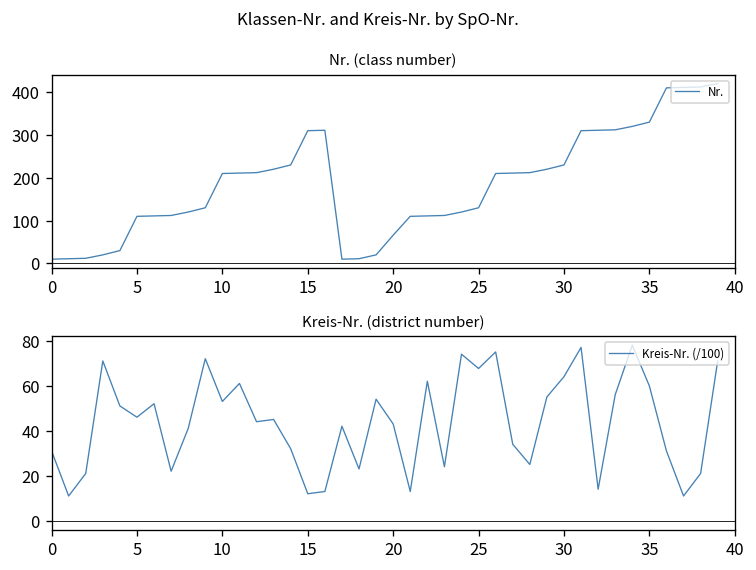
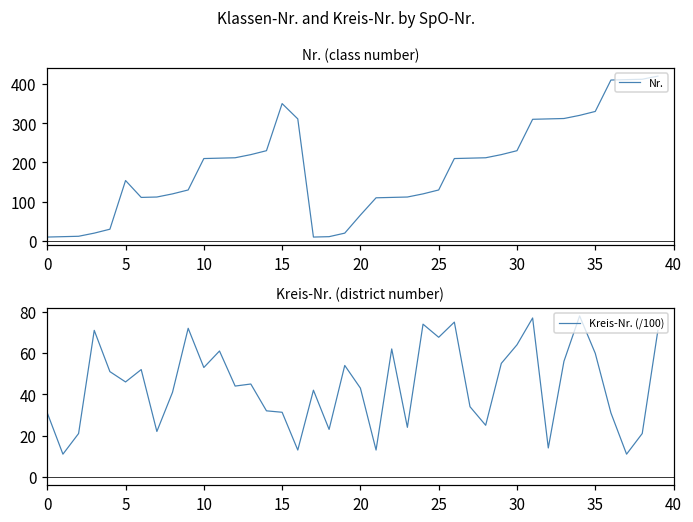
  {
    "Nr. (class number)": {
      "0": 10,
-     "5": 110,
+     "5": 150,
      "10": 210,
-     "15": 310,
+     "15": 350,
      "20": 70,
      "25": 130,
      "30": 230,
      "35": 330
    },
    "Kreis-Nr. (district number)": {
      "0": 31,
      "5": 46,
      "10": 53,
-     "15": 12,
+     "15": 31,
      "20": 43,
      "25": 68,
      "30": 64,
      "35": 60
    }
  }
